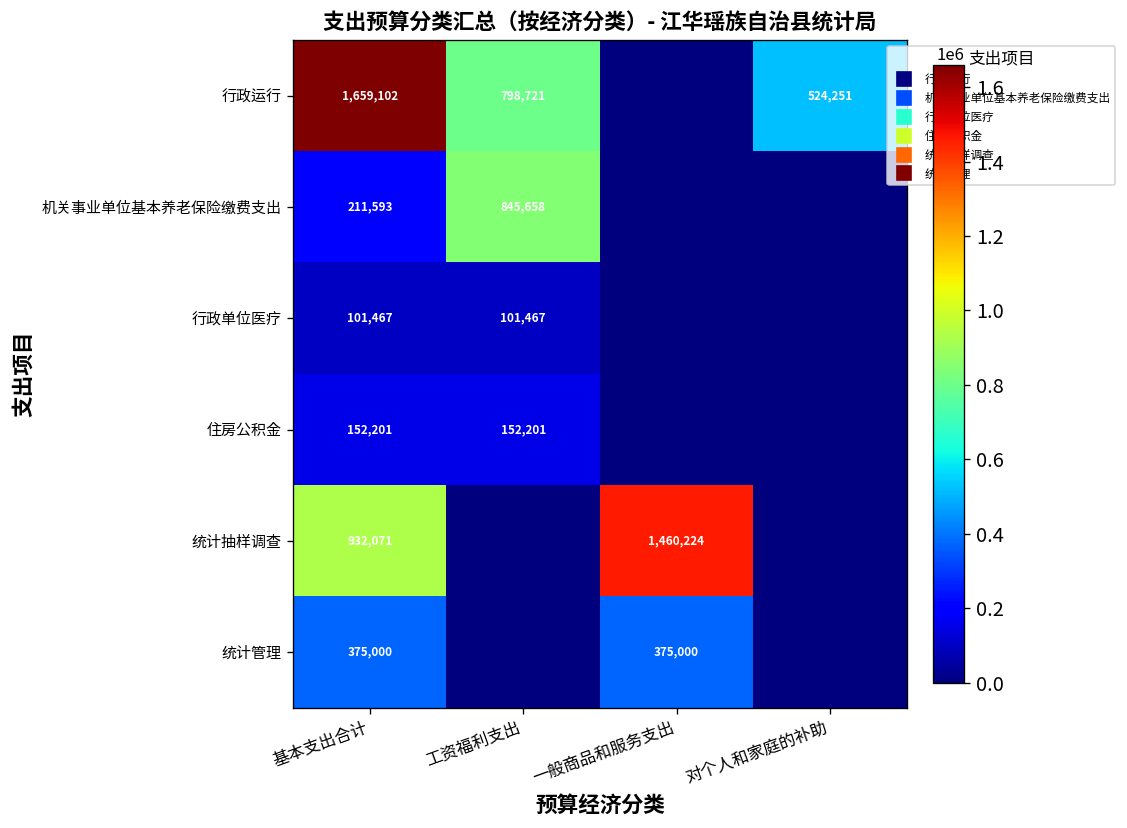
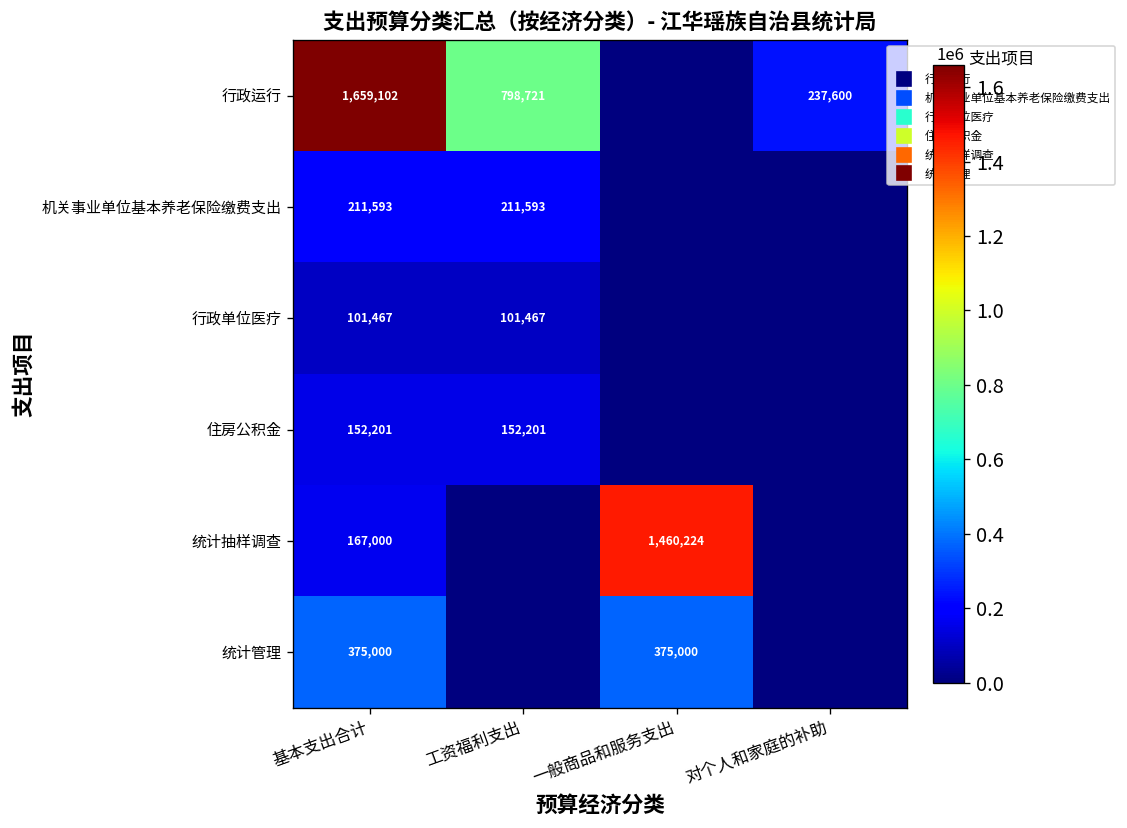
  {
    "行政运行": {
      "基本支出合计": "1,659,102",
      "工资福利支出": "798,721",
-     "对个人和家庭的补助": "524,251"
+     "对个人和家庭的补助": "237,600"
    },
    "机关事业单位基本养老保险缴费支出": {
      "基本支出合计": "211,593",
-     "工资福利支出": "845,658"
+     "工资福利支出": "211,593"
    },
    "行政单位医疗": {
      "基本支出合计": "101,467",
      "工资福利支出": "101,467"
    },
    "住房公积金": {
      "基本支出合计": "152,201",
      "工资福利支出": "152,201"
    },
    "统计抽样调查": {
-     "基本支出合计": "932,071",
+     "基本支出合计": "167,000",
      "一般商品和服务支出": "1,460,224"
    },
    "统计管理": {
      "基本支出合计": "375,000",
      "一般商品和服务支出": "375,000"
    }
  }
